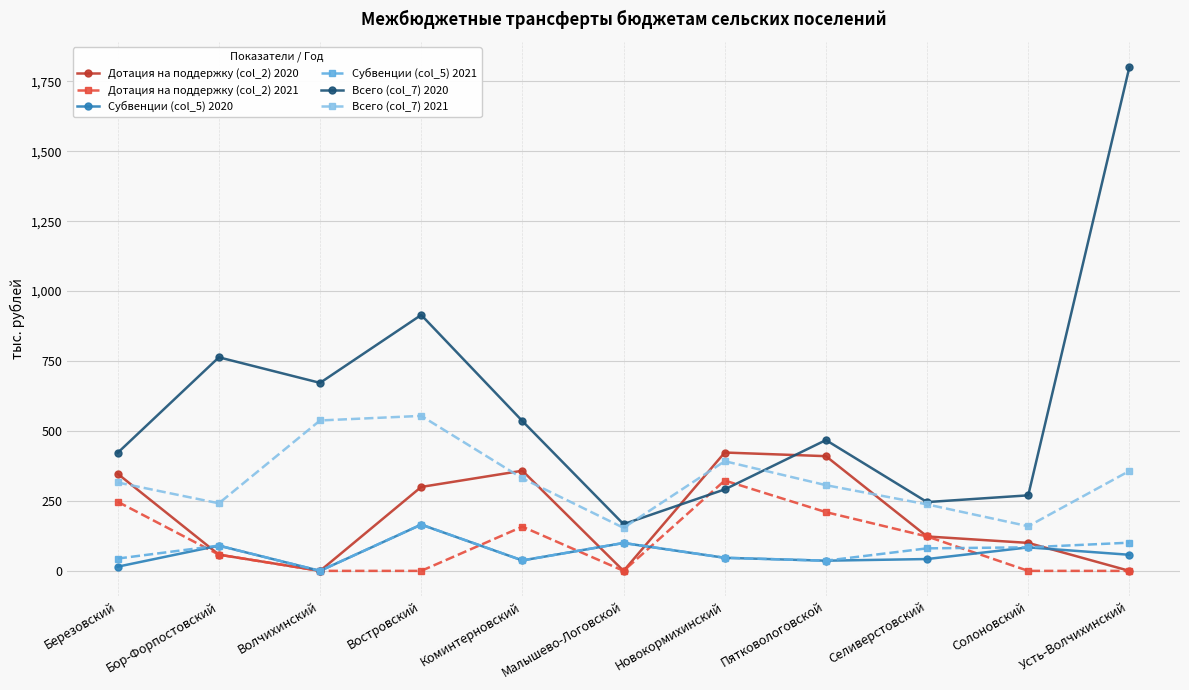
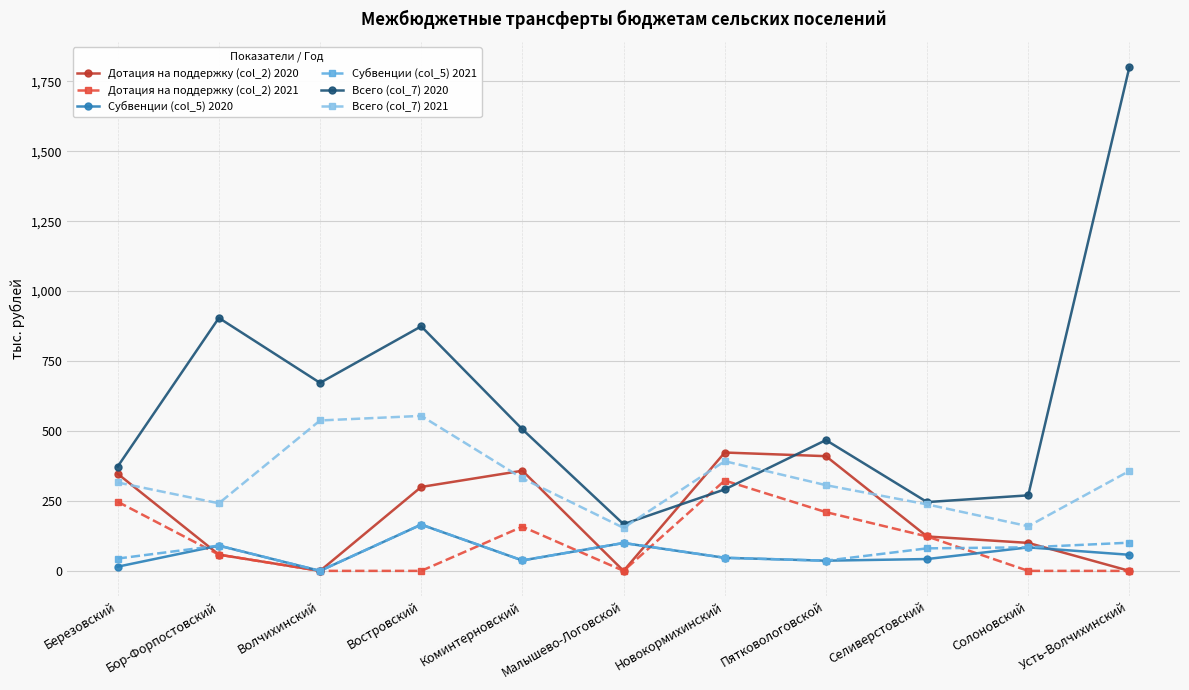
  {
    "Субвенции (col_5) 2020": {
      "Березовский": "20",
      "Селиверстовский": "40",
      "Усть-Волчихинский": "60"
    },
    "Всего (col_7) 2020": {
-     "Березовский": "420",
-     "Бор-Форпостовский": "760",
+     "Березовский": "370",
+     "Бор-Форпостовский": "900",
      "Волчихинский": "670",
-     "Востровский": "910",
-     "Коминтерновский": "540",
+     "Востровский": "870",
+     "Коминтерновский": "510",
      "Малышево-Логовской": "170",
      "Новокормихинский": "290",
      "Пятковологовской": "470",
      "Солоновский": "270",
      "Усть-Волчихинский": "1,800"
    }
  }
